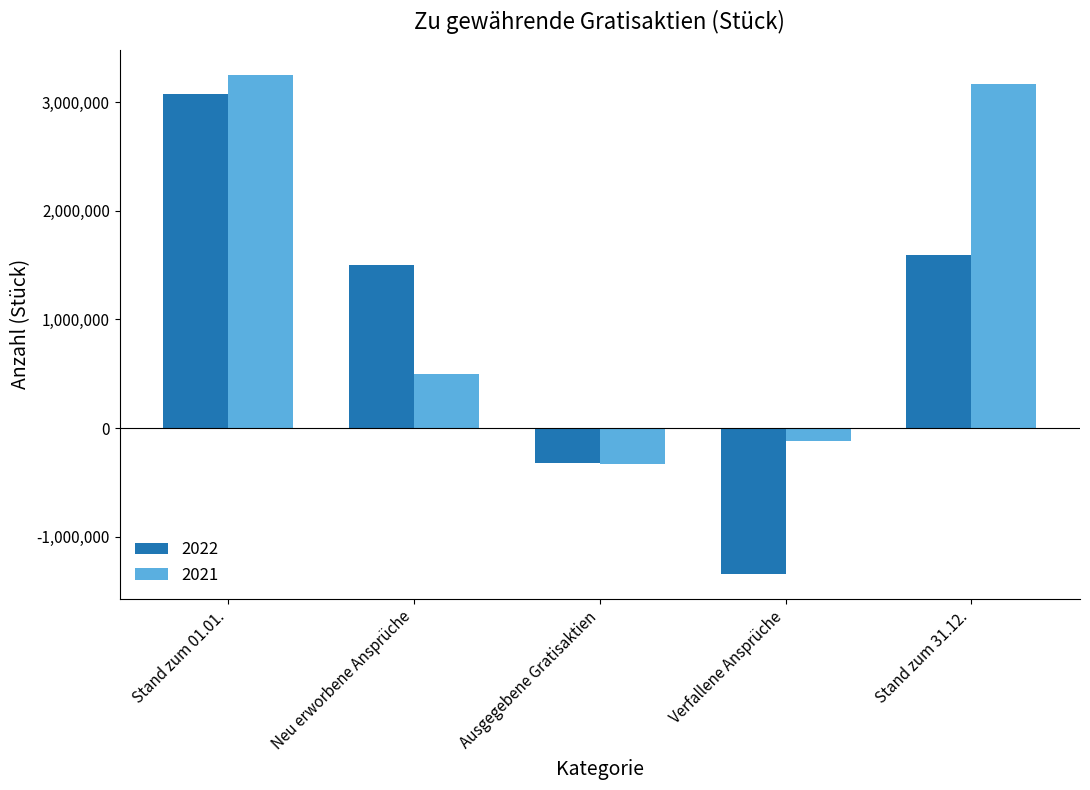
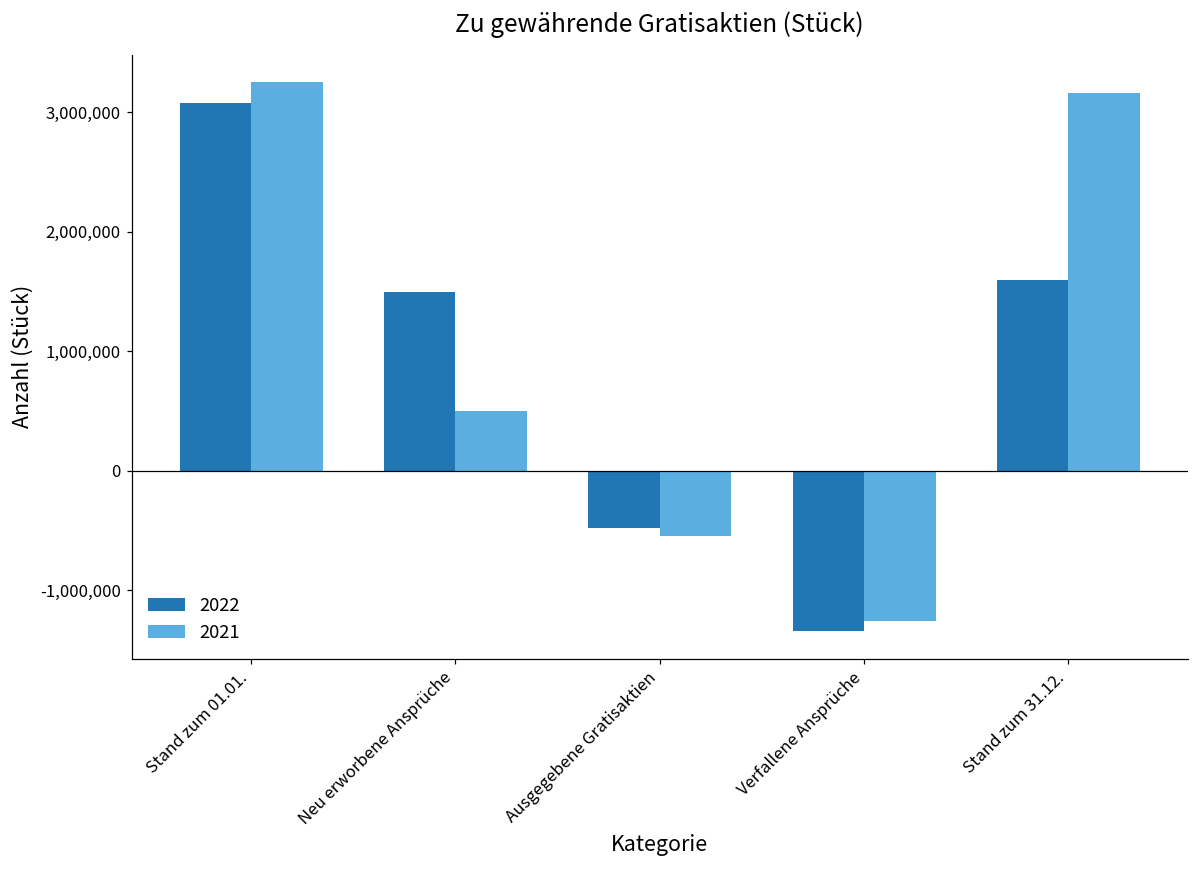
  {
    "2022": {
      "Stand zum 01.01.": "3,080,000",
      "Neu erworbene Ansprüche": "1,500,000",
-     "Ausgegebene Gratisaktien": "-320,000",
+     "Ausgegebene Gratisaktien": "-480,000",
      "Verfallene Ansprüche": "-1,340,000",
      "Stand zum 31.12.": "1,590,000"
    },
    "2021": {
      "Stand zum 01.01.": "3,250,000",
      "Neu erworbene Ansprüche": "500,000",
-     "Ausgegebene Gratisaktien": "-330,000",
-     "Verfallene Ansprüche": "-120,000",
+     "Ausgegebene Gratisaktien": "-550,000",
+     "Verfallene Ansprüche": "-1,260,000",
      "Stand zum 31.12.": "3,170,000"
    }
  }
